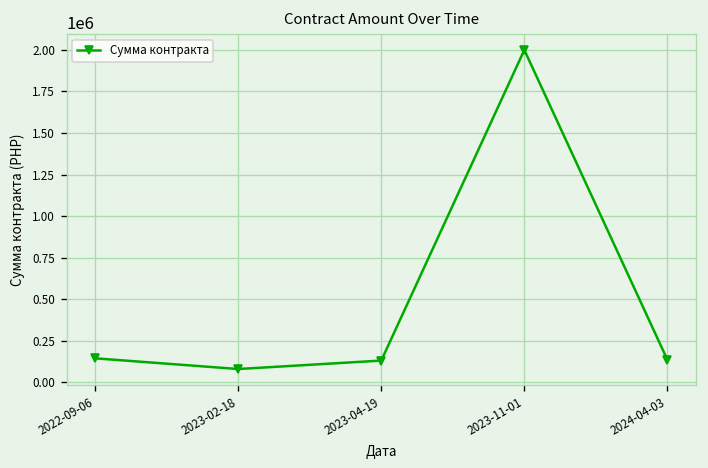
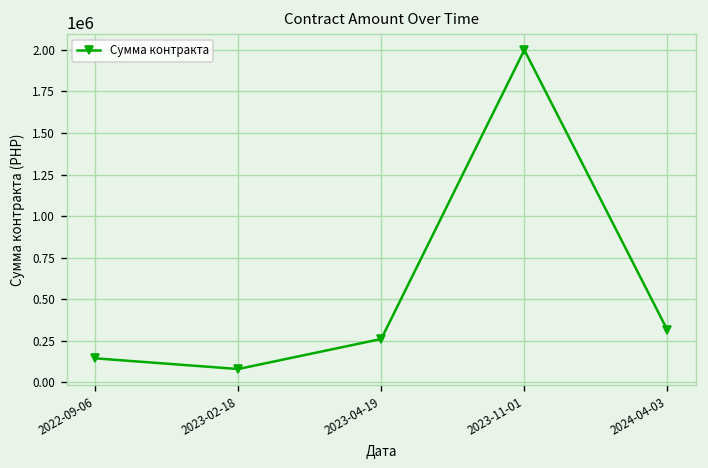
  {
    "2022-09-06": 140000,
    "2023-02-18": 80000,
-   "2023-04-19": 130000,
+   "2023-04-19": 260000,
    "2023-11-01": 2000000,
-   "2024-04-03": 130000
+   "2024-04-03": 310000
  }
